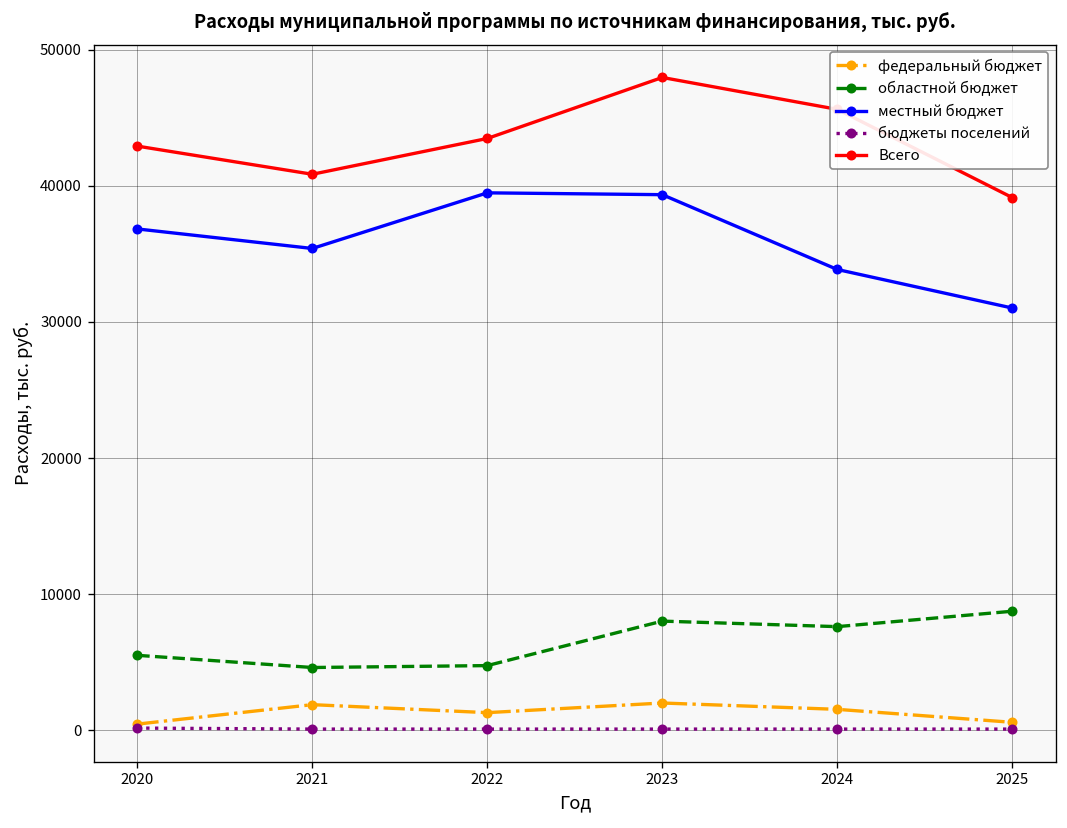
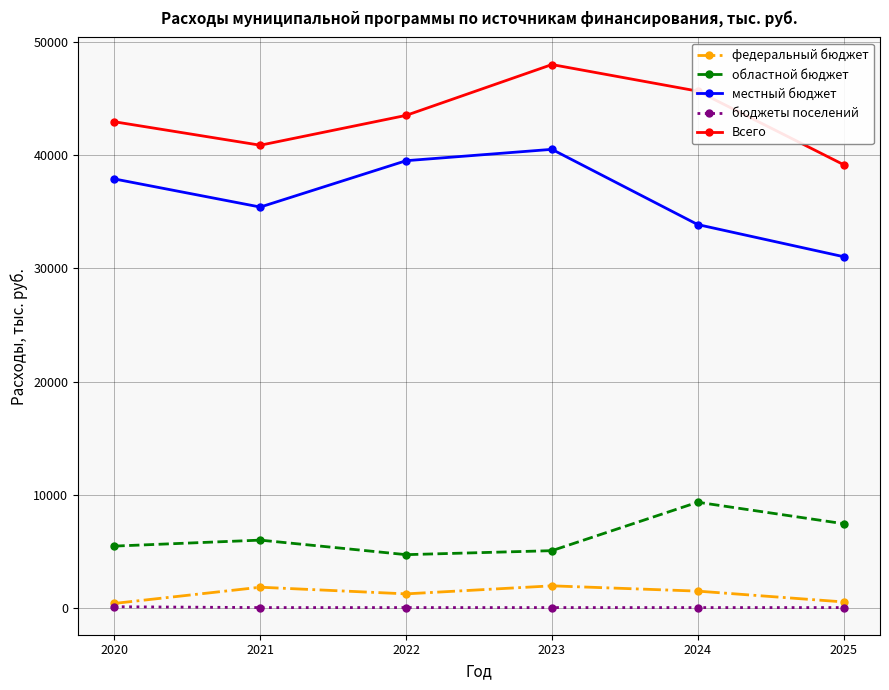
  {
    "федеральный бюджет": {
      "2020": 400,
      "2021": 1900,
      "2022": 1300,
      "2023": 2000,
      "2024": 1500,
      "2025": 600
    },
    "областной бюджет": {
      "2020": 5500,
-     "2021": 4600,
+     "2021": 6000,
      "2022": 4700,
-     "2023": 8000,
-     "2024": 7600,
-     "2025": 8700
+     "2023": 5100,
+     "2024": 9400,
+     "2025": 7500
    },
    "местный бюджет": {
-     "2020": 36800,
+     "2020": 37900,
      "2021": 35400,
      "2022": 39500,
-     "2023": 39400,
+     "2023": 40500,
      "2024": 33900,
      "2025": 31000
    },
    "бюджеты поселений": {
      "2020": 100,
      "2021": 100,
      "2022": 100,
      "2023": 100,
      "2024": 100,
      "2025": 100
    },
    "Всего": {
      "2020": 42900,
      "2021": 40900,
      "2022": 43500,
      "2023": 48000,
      "2025": 39100
    }
  }
